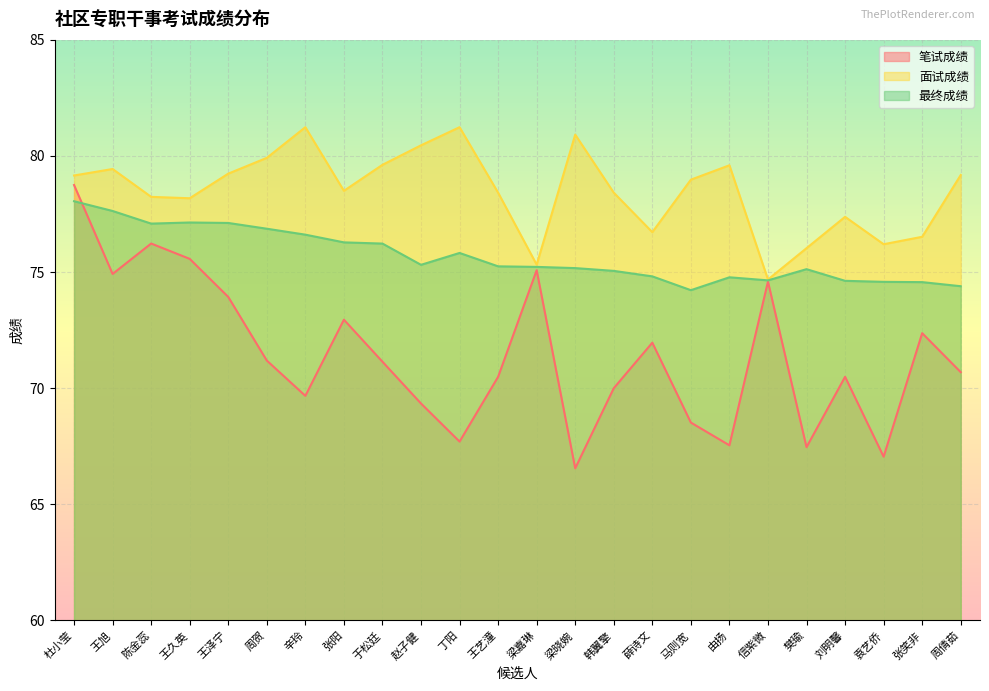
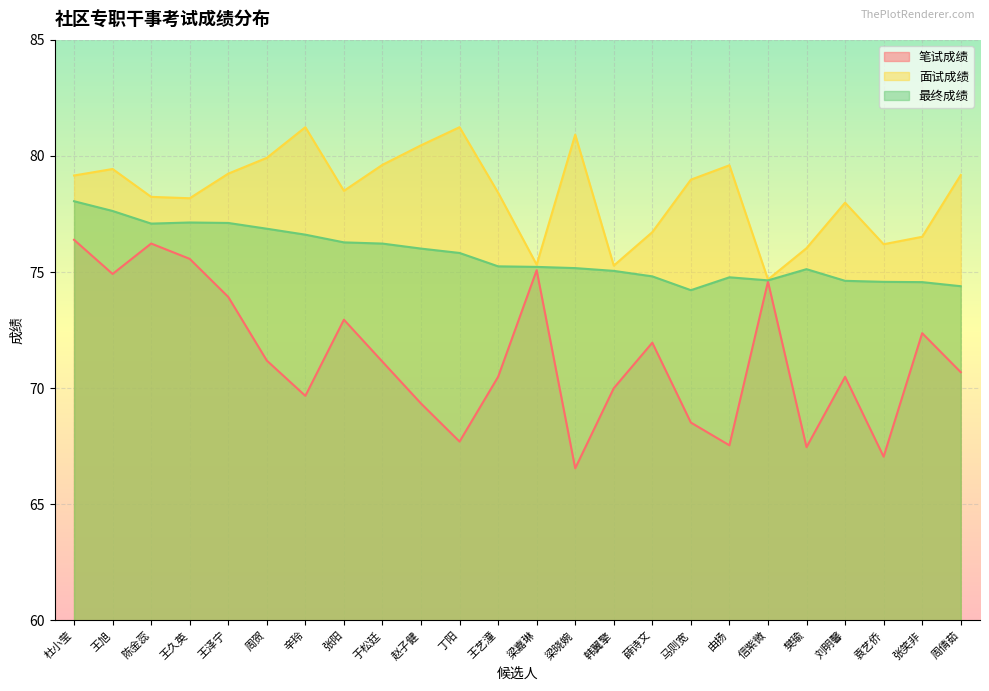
  {
    "笔试成绩": {
-     "杜小莹": 78.8,
+     "杜小莹": 76.4,
      "王旭": 74.9,
      "陈金蕊": 76.2,
      "王久英": 75.6,
      "王泽宁": 73.9,
      "周贺": 71.2,
      "辛玲": 69.7,
      "张阳": 73.0,
      "于松廷": 71.1,
      "赵子健": 69.3,
      "丁阳": 67.7,
      "王艺潼": 70.5,
      "梁嘉琳": 75.1,
      "梁晓婉": 66.6,
      "韩翼擎": 70.0,
      "薛诗文": 72.0,
      "马则宽": 68.5,
      "由扬": 67.5,
      "樊瑜": 67.5,
      "刘明馨": 70.5,
      "袁艺侨": 67.1,
      "张笑非": 72.4,
      "周倩茹": 70.7
    },
    "面试成绩": {
      "杜小莹": 79.2,
      "王旭": 79.4,
      "陈金蕊": 78.2,
      "王久英": 78.2,
      "王泽宁": 79.2,
      "周贺": 79.9,
      "辛玲": 81.2,
      "张阳": 78.5,
      "于松廷": 79.6,
      "赵子健": 80.5,
      "丁阳": 81.2,
      "王艺潼": 78.4,
      "梁晓婉": 80.9,
-     "韩翼擎": 78.4,
+     "韩翼擎": 75.3,
      "薛诗文": 76.7,
      "马则宽": 79.0,
      "由扬": 79.6,
      "樊瑜": 76.0,
-     "刘明馨": 77.4,
+     "刘明馨": 78.0,
      "袁艺侨": 76.2,
      "张笑非": 76.5,
      "周倩茹": 79.2
    },
    "最终成绩": {
      "杜小莹": 78.1,
      "王旭": 77.6,
      "陈金蕊": 77.1,
      "王久英": 77.1,
      "王泽宁": 77.1,
      "周贺": 76.9,
      "辛玲": 76.6,
      "张阳": 76.3,
      "于松廷": 76.2,
-     "赵子健": 75.3,
+     "赵子健": 76.0,
      "丁阳": 75.8,
      "王艺潼": 75.2,
      "梁晓婉": 75.2,
      "韩翼擎": 75.1,
      "薛诗文": 74.8,
      "马则宽": 74.2,
      "由扬": 74.8,
      "樊瑜": 75.1,
      "刘明馨": 74.6,
      "袁艺侨": 74.6,
      "张笑非": 74.6,
      "周倩茹": 74.4
    }
  }
